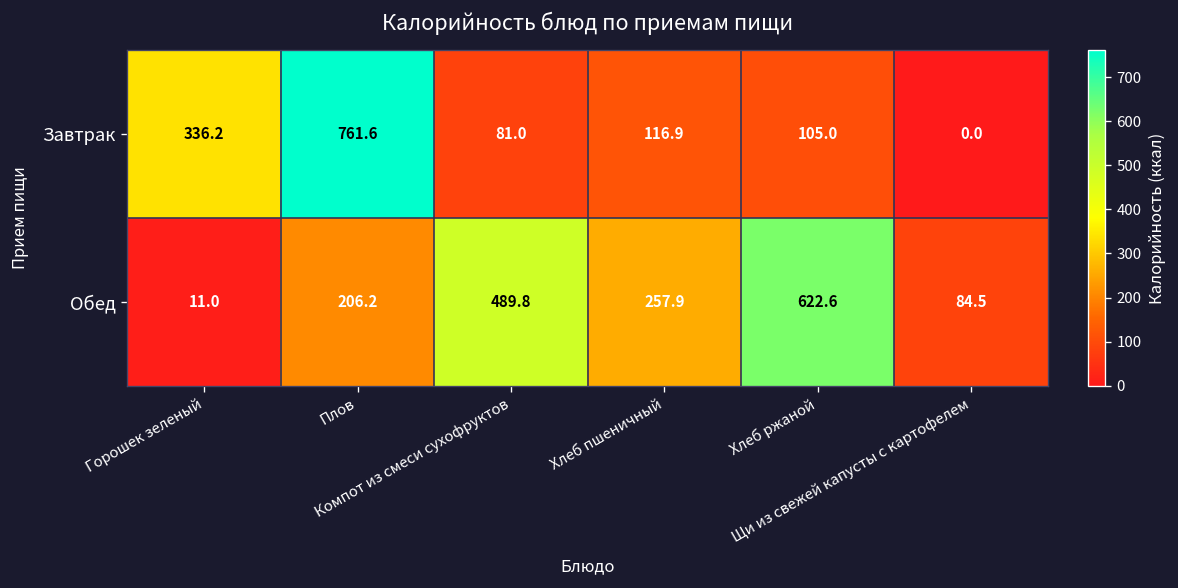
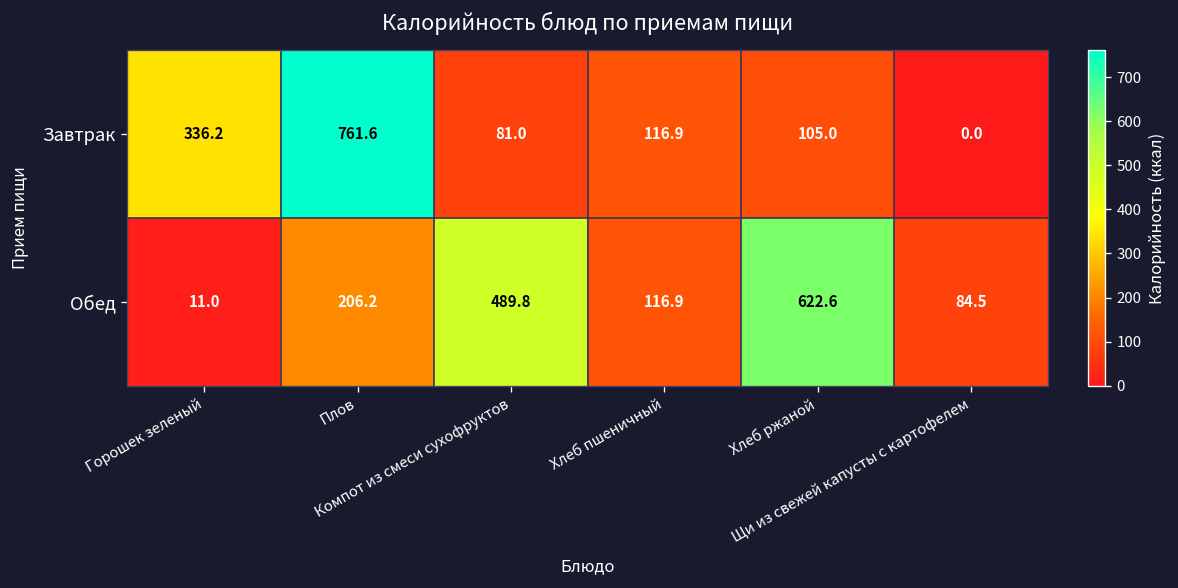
  {
    "Завтрак": {
      "Горошек зеленый": 336.2,
      "Плов": 761.6,
      "Компот из смеси сухофруктов": 81.0,
      "Хлеб пшеничный": 116.9,
      "Хлеб ржаной": 105.0,
      "Щи из свежей капусты с картофелем": 0.0
    },
    "Обед": {
      "Горошек зеленый": 11.0,
      "Плов": 206.2,
      "Компот из смеси сухофруктов": 489.8,
-     "Хлеб пшеничный": 257.9,
+     "Хлеб пшеничный": 116.9,
      "Хлеб ржаной": 622.6,
      "Щи из свежей капусты с картофелем": 84.5
    }
  }
